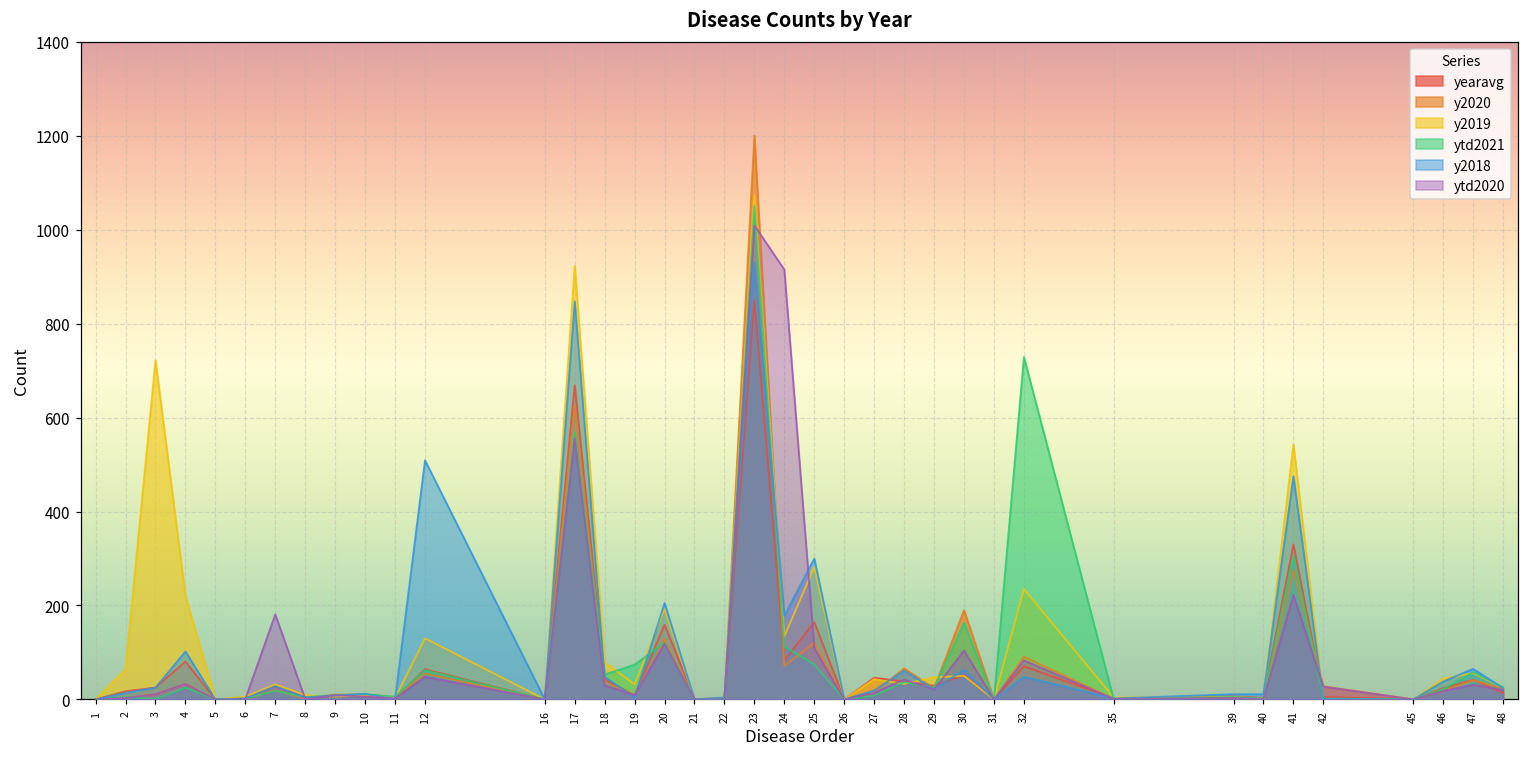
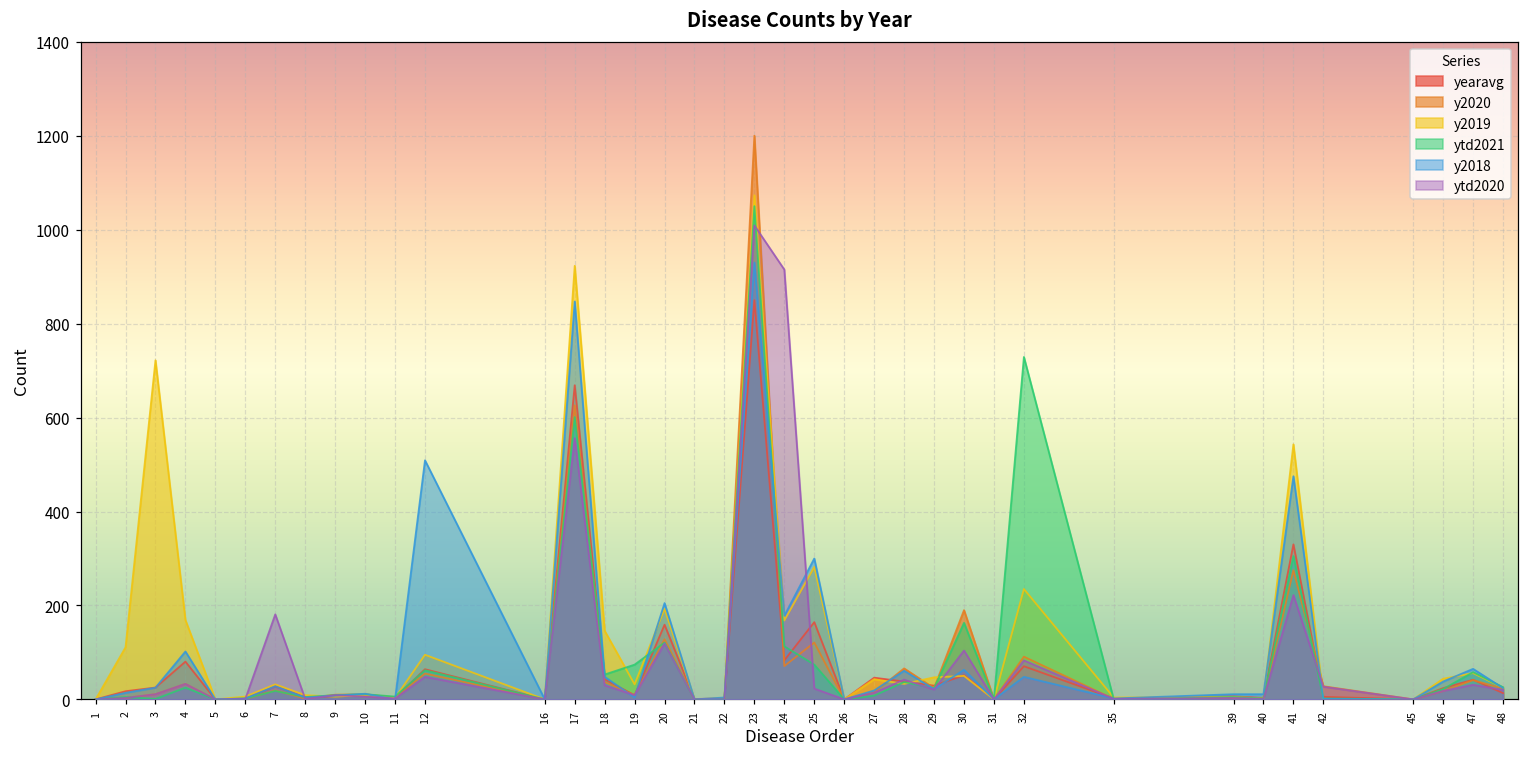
  {
    "y2019": {
-     "2": 60,
+     "2": 110,
      "3": 720,
-     "4": 220,
-     "12": 130,
+     "4": 170,
+     "12": 100,
      "17": 920,
-     "18": 80,
+     "18": 150,
      "19": 30,
      "20": 190,
      "23": 1070,
-     "24": 130,
+     "24": 170,
      "25": 280,
      "29": 50,
      "32": 240,
      "41": 540,
      "46": 40
    },
    "ytd2021": {
      "3": 0,
      "4": 30,
-     "17": 570,
+     "17": 600,
      "19": 70,
      "23": 1050,
      "24": 110,
      "25": 70,
      "27": 10,
      "30": 160,
      "32": 730,
      "41": 310
    },
    "y2018": {
      "4": 100,
      "12": 510,
      "17": 850,
      "20": 210,
      "23": 930,
      "24": 180,
      "25": 300,
      "30": 60,
      "32": 50,
      "40": 10,
      "41": 480,
      "46": 40,
      "47": 70
    },
    "ytd2020": {
      "7": 180,
      "12": 50,
      "17": 560,
      "18": 30,
      "23": 1010,
      "24": 920,
-     "25": 110,
+     "25": 20,
      "30": 100,
      "32": 80,
      "41": 220,
      "47": 30
    }
  }
